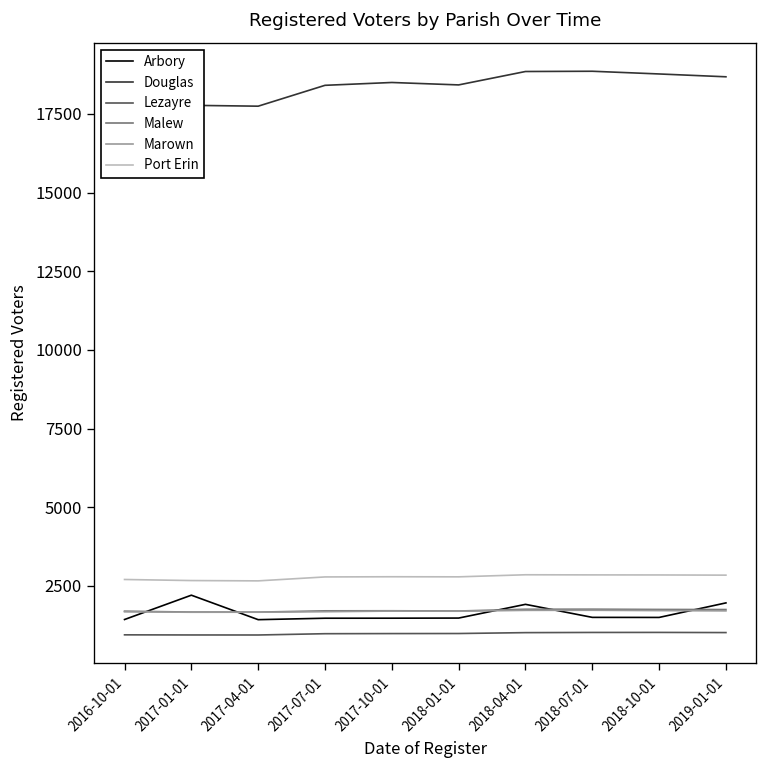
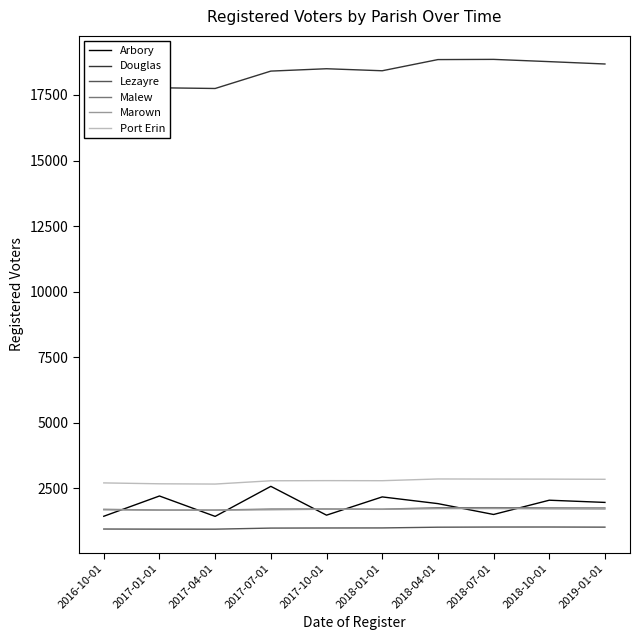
  {
    "Arbory": {
      "2016-10-01": 1400,
      "2017-01-01": 2200,
      "2017-04-01": 1400,
-     "2017-07-01": 1500,
+     "2017-07-01": 2600,
      "2017-10-01": 1500,
-     "2018-01-01": 1500,
+     "2018-01-01": 2200,
      "2018-04-01": 1900,
      "2018-07-01": 1500,
-     "2018-10-01": 1500,
+     "2018-10-01": 2000,
      "2019-01-01": 2000
    }
  }
